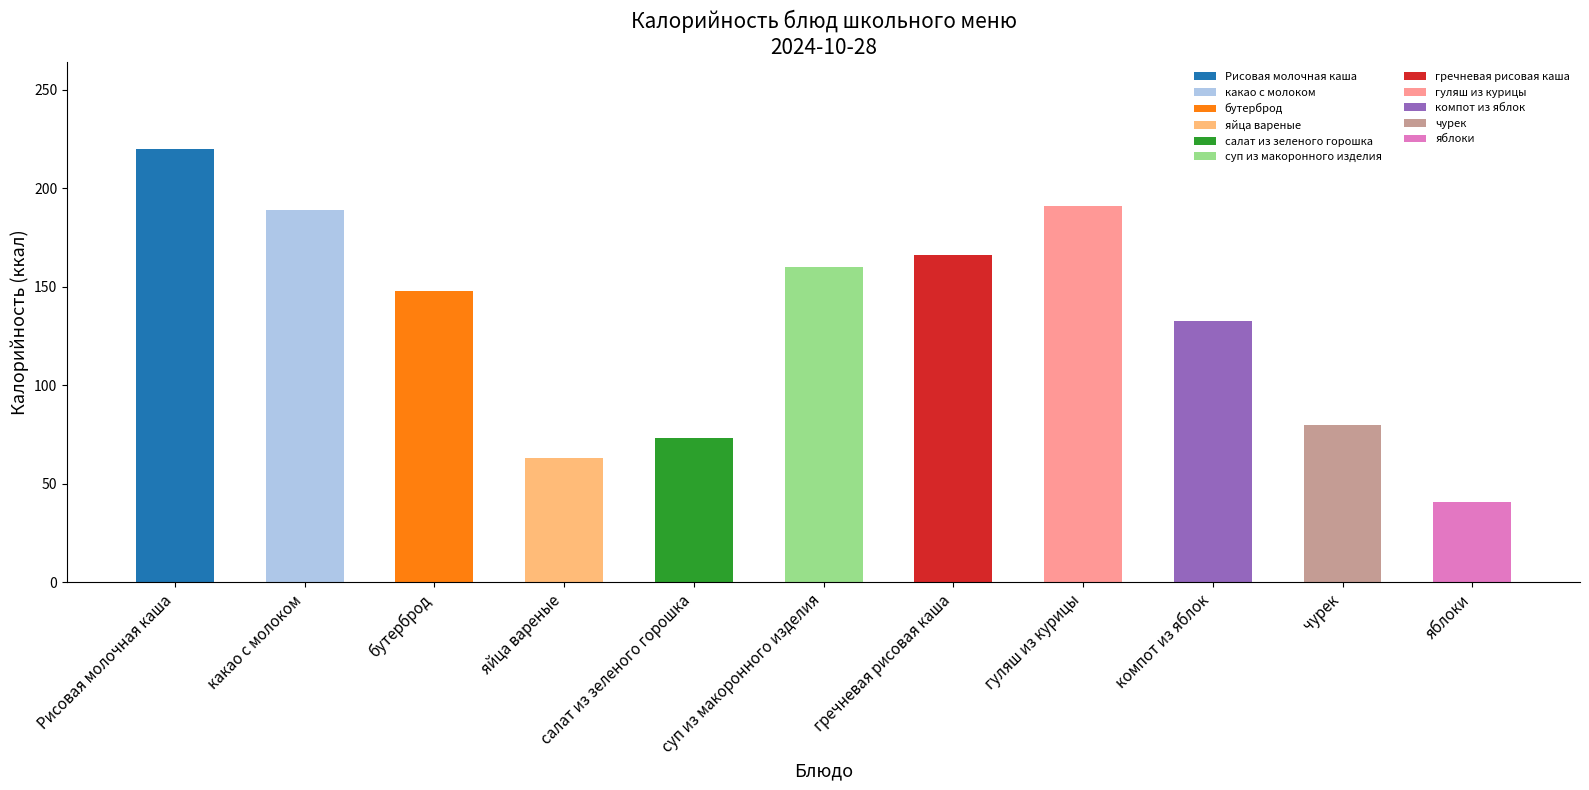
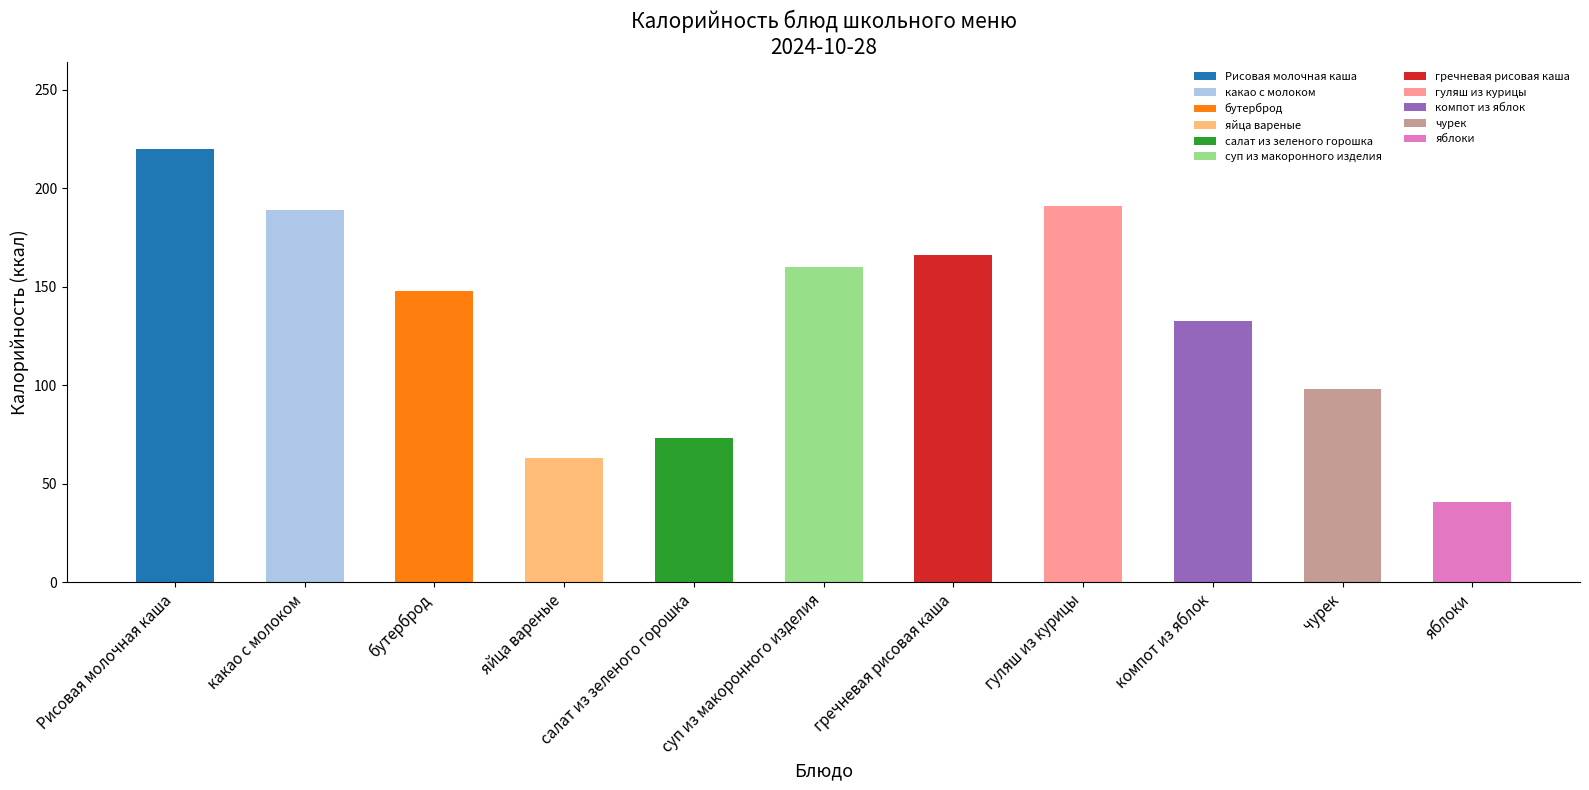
  {
    "Рисовая молочная каша": 220,
    "какао с молоком": 189,
    "бутерброд": 148,
    "яйца вареные": 63,
    "салат из зеленого горошка": 73,
    "суп из макоронного изделия": 160,
    "гречневая рисовая каша": 166,
    "гуляш из курицы": 191,
    "компот из яблок": 133,
-   "чурек": 80,
+   "чурек": 98,
    "яблоки": 41
  }
